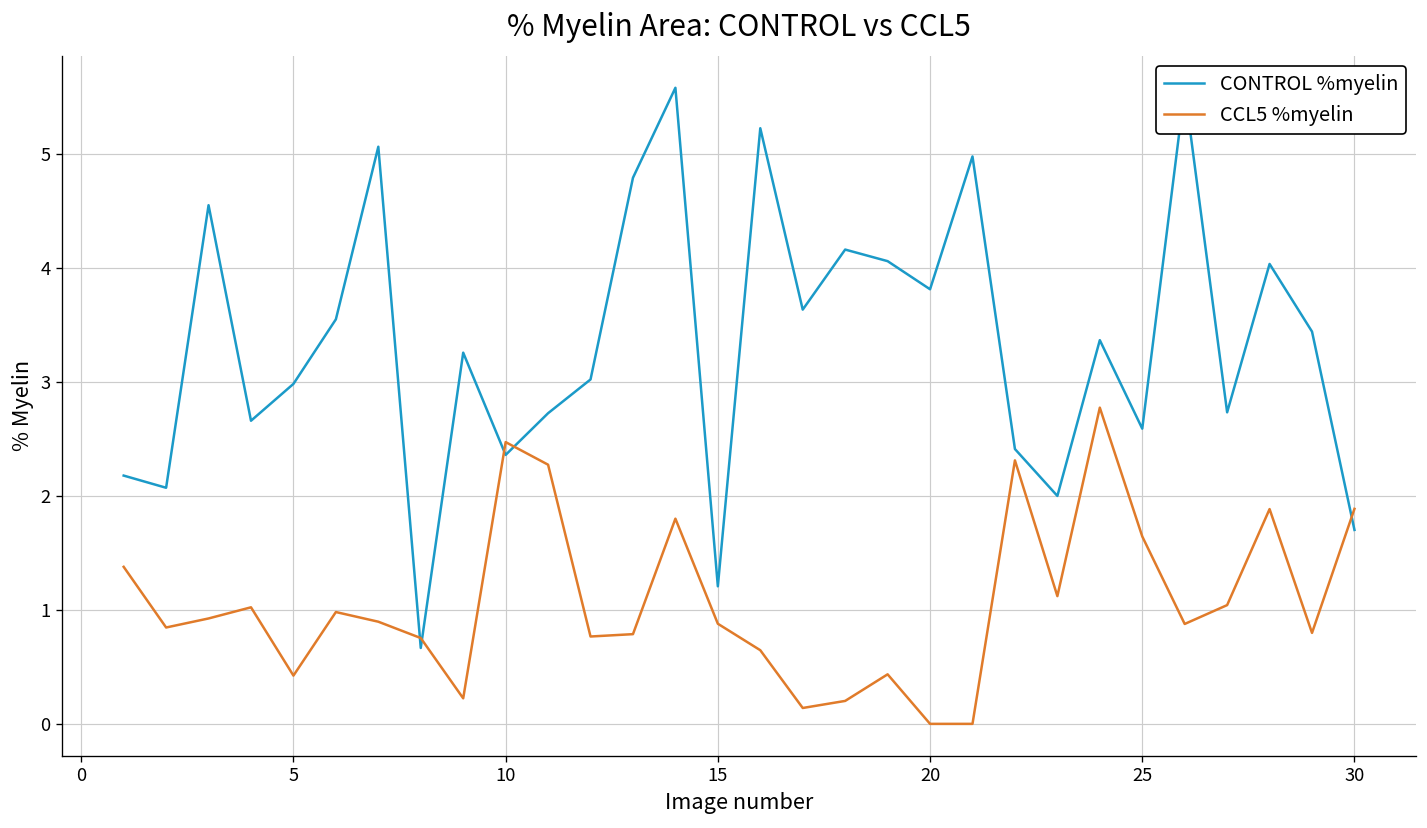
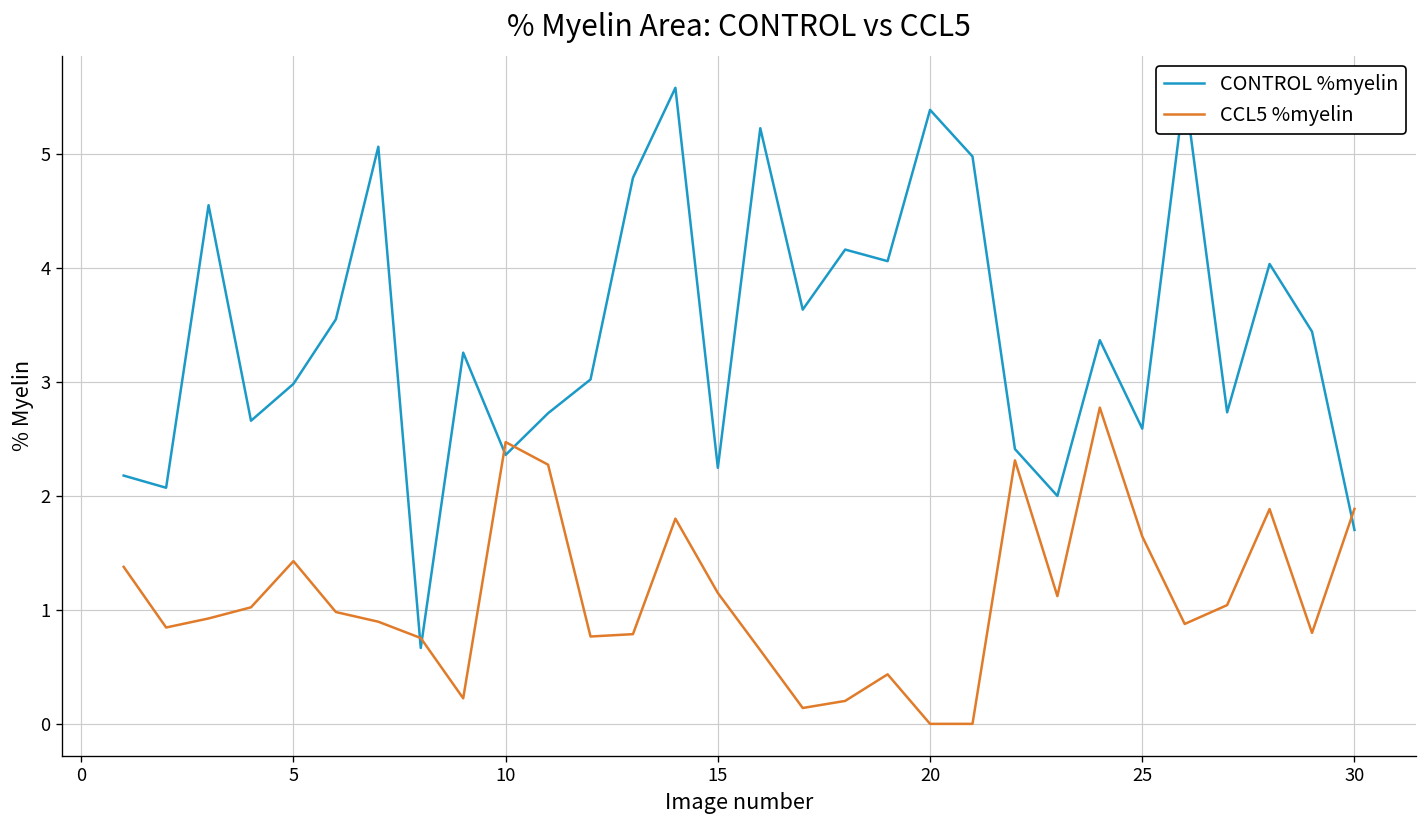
  {
    "CONTROL %myelin": {
      "5": 3.0,
      "10": 2.4,
-     "15": 1.2,
-     "20": 3.8,
+     "15": 2.2,
+     "20": 5.4,
      "25": 2.6,
      "30": 1.7
    },
    "CCL5 %myelin": {
-     "5": 0.4,
+     "5": 1.4,
      "10": 2.5,
-     "15": 0.9,
+     "15": 1.1,
      "20": 0.0,
      "25": 1.6,
      "30": 1.9
    }
  }
